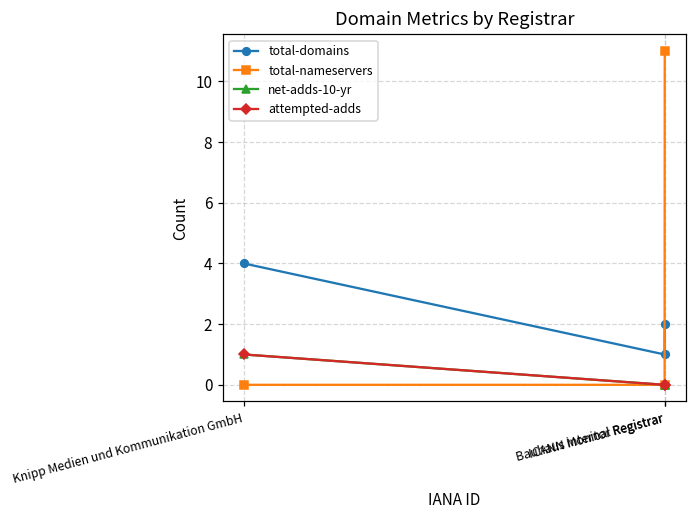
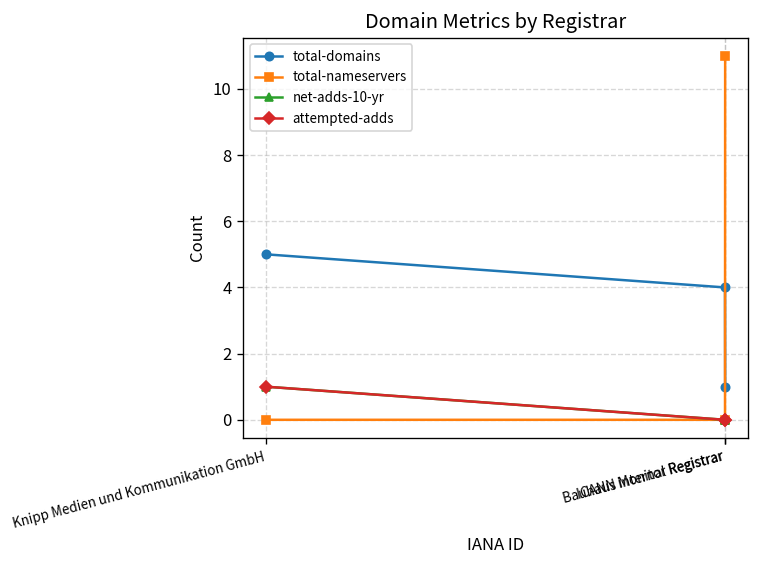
  {
    "total-domains": {
-     "Knipp Medien und Kommunikation GmbH": 4,
-     "ICANN Monitor Registrar": 1,
-     "Bauhaus internal Registrar": 2
+     "Knipp Medien und Kommunikation GmbH": 5,
+     "ICANN Monitor Registrar": 4,
+     "Bauhaus internal Registrar": 1
    },
    "total-nameservers": {
      "Knipp Medien und Kommunikation GmbH": 0,
      "Bauhaus internal Registrar": 11
    },
    "attempted-adds": {
      "Knipp Medien und Kommunikation GmbH": 1
    }
  }
